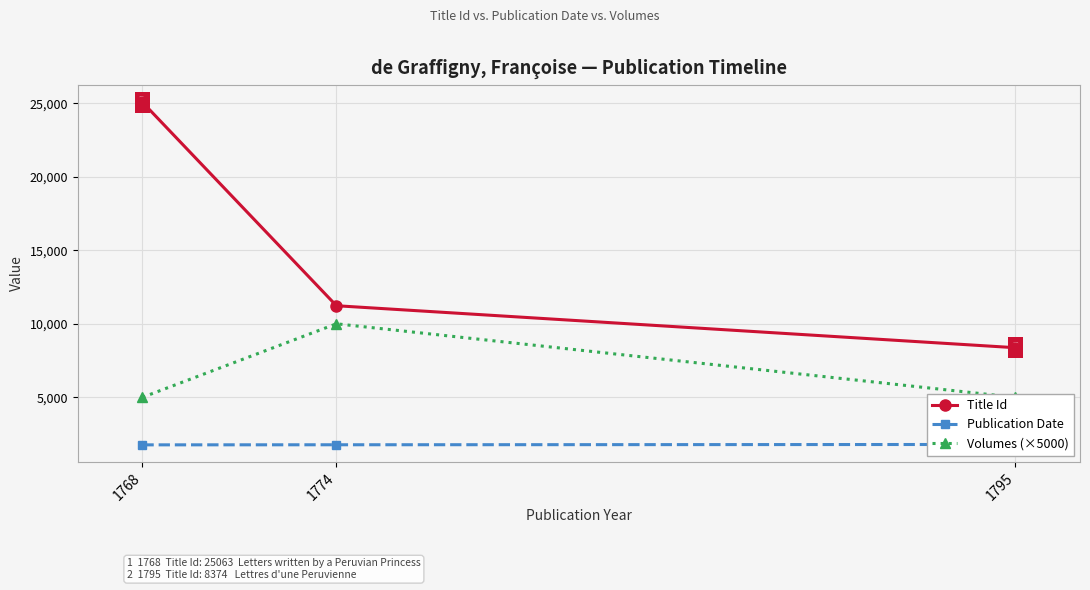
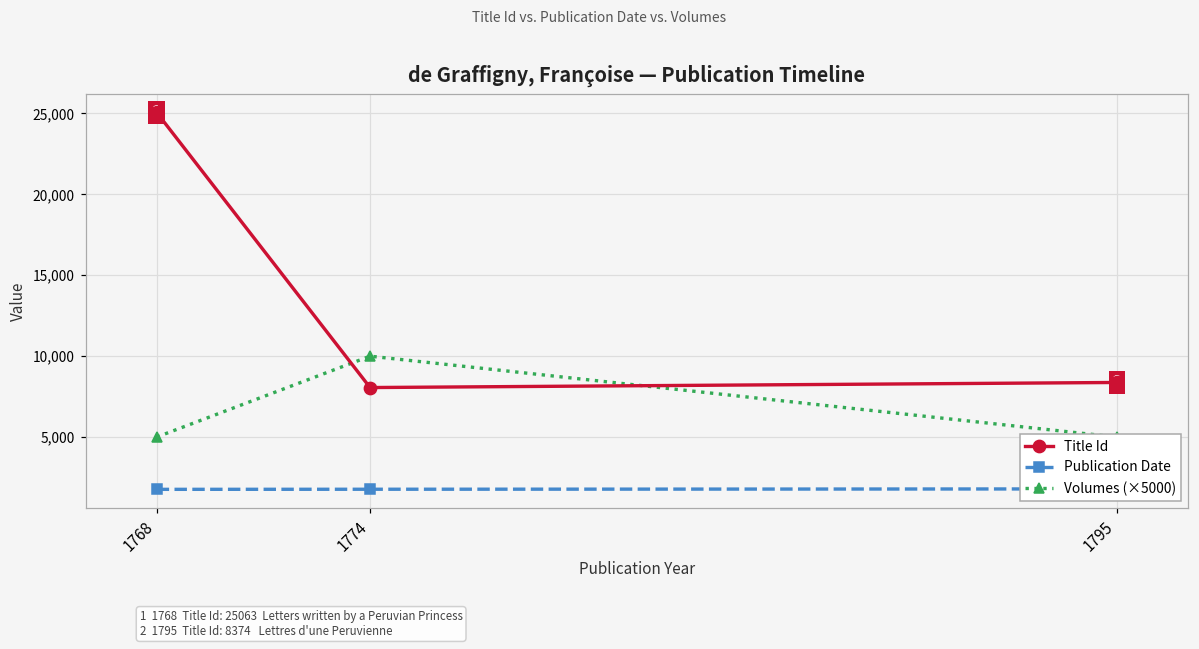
  {
    "Title Id": {
-     "1774": "11,200"
+     "1774": "8,100"
    },
    "Publication Date": {
      "1768": "1,800",
      "1774": "1,800"
    },
    "Volumes (×5000)": {
      "1768": "5,000",
      "1774": "10,000"
    }
  }
